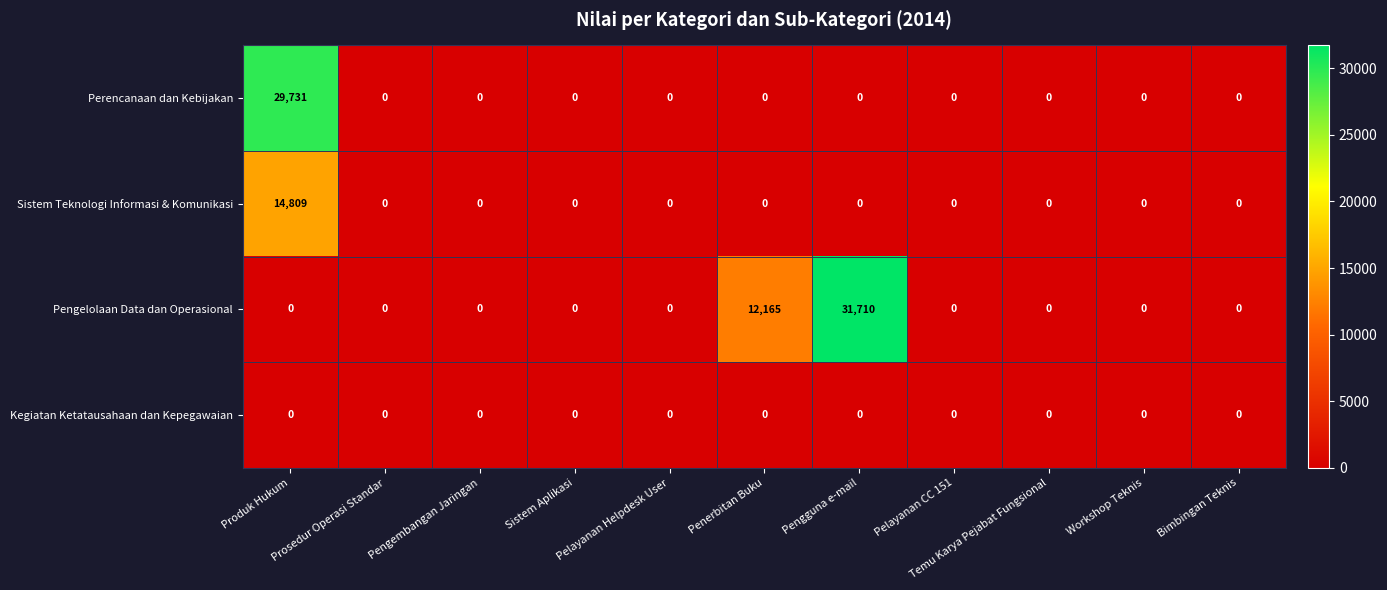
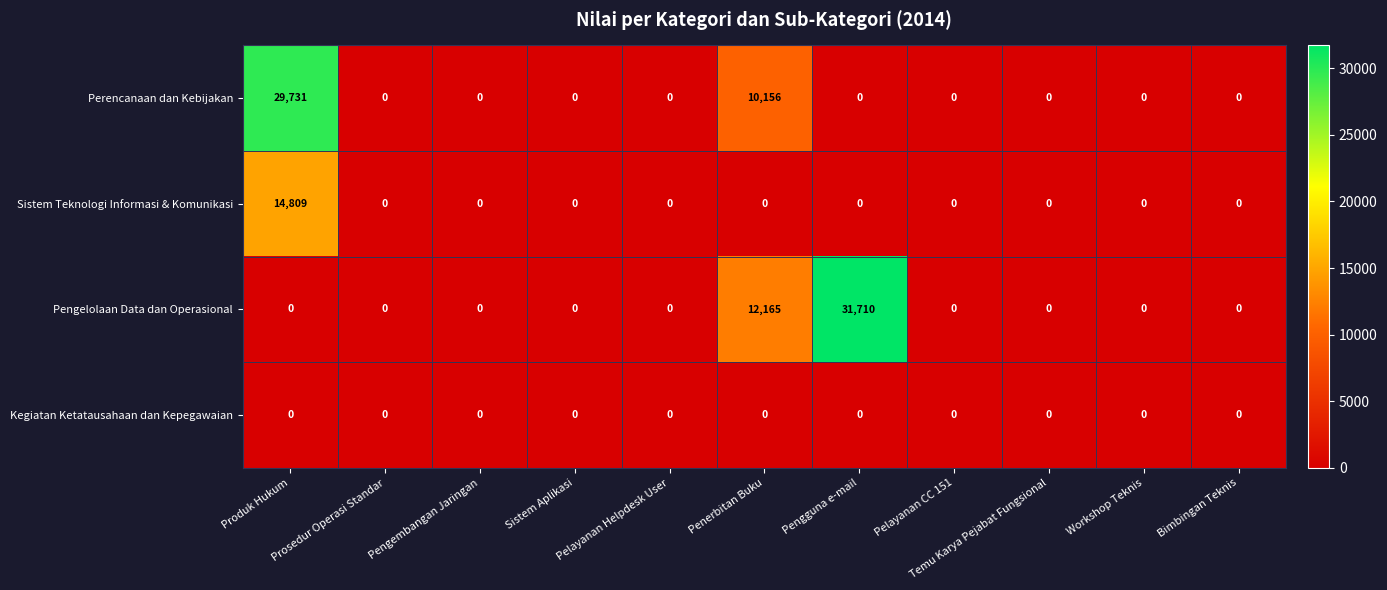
  {
    "Perencanaan dan Kebijakan": {
      "Produk Hukum": "29,731",
      "Prosedur Operasi Standar": "0",
      "Pengembangan Jaringan": "0",
      "Sistem Aplikasi": "0",
      "Pelayanan Helpdesk User": "0",
-     "Penerbitan Buku": "0",
+     "Penerbitan Buku": "10,156",
      "Pengguna e-mail": "0",
      "Pelayanan CC 151": "0",
      "Temu Karya Pejabat Fungsional": "0",
      "Workshop Teknis": "0",
      "Bimbingan Teknis": "0"
    },
    "Sistem Teknologi Informasi & Komunikasi": {
      "Produk Hukum": "14,809",
      "Prosedur Operasi Standar": "0",
      "Pengembangan Jaringan": "0",
      "Sistem Aplikasi": "0",
      "Pelayanan Helpdesk User": "0",
      "Penerbitan Buku": "0",
      "Pengguna e-mail": "0",
      "Pelayanan CC 151": "0",
      "Temu Karya Pejabat Fungsional": "0",
      "Workshop Teknis": "0",
      "Bimbingan Teknis": "0"
    },
    "Pengelolaan Data dan Operasional": {
      "Produk Hukum": "0",
      "Prosedur Operasi Standar": "0",
      "Pengembangan Jaringan": "0",
      "Sistem Aplikasi": "0",
      "Pelayanan Helpdesk User": "0",
      "Penerbitan Buku": "12,165",
      "Pengguna e-mail": "31,710",
      "Pelayanan CC 151": "0",
      "Temu Karya Pejabat Fungsional": "0",
      "Workshop Teknis": "0",
      "Bimbingan Teknis": "0"
    },
    "Kegiatan Ketatausahaan dan Kepegawaian": {
      "Produk Hukum": "0",
      "Prosedur Operasi Standar": "0",
      "Pengembangan Jaringan": "0",
      "Sistem Aplikasi": "0",
      "Pelayanan Helpdesk User": "0",
      "Penerbitan Buku": "0",
      "Pengguna e-mail": "0",
      "Pelayanan CC 151": "0",
      "Temu Karya Pejabat Fungsional": "0",
      "Workshop Teknis": "0",
      "Bimbingan Teknis": "0"
    }
  }
